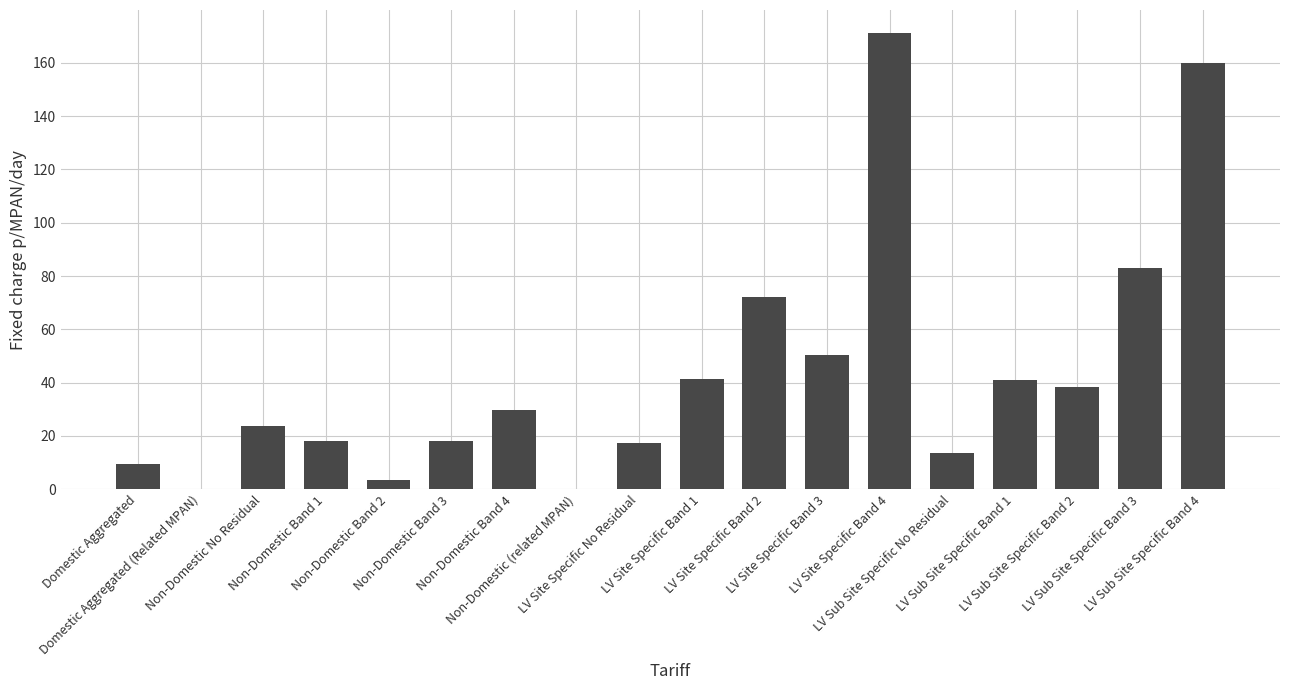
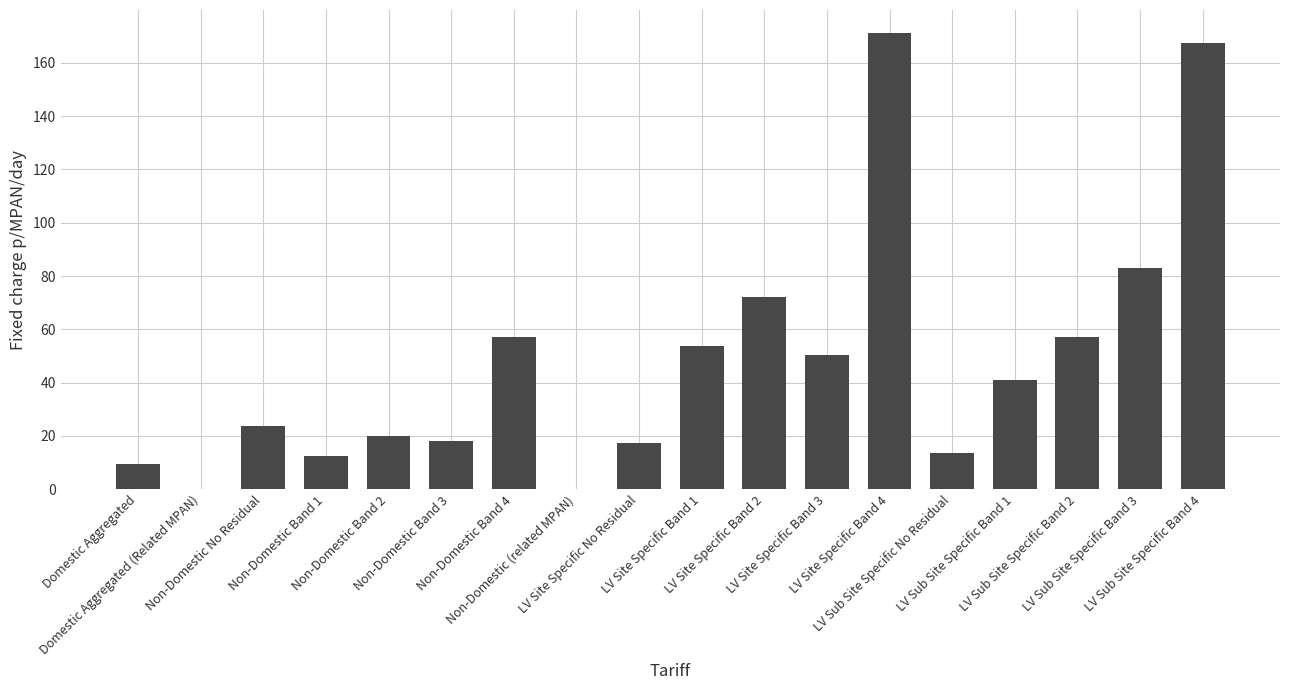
  {
    "Domestic Aggregated": 9,
    "Domestic Aggregated (Related MPAN)": 0,
    "Non-Domestic No Residual": 24,
-   "Non-Domestic Band 1": 18,
-   "Non-Domestic Band 2": 4,
+   "Non-Domestic Band 1": 13,
+   "Non-Domestic Band 2": 20,
    "Non-Domestic Band 3": 18,
-   "Non-Domestic Band 4": 30,
+   "Non-Domestic Band 4": 57,
    "Non-Domestic (related MPAN)": 0,
    "LV Site Specific No Residual": 17,
-   "LV Site Specific Band 1": 42,
+   "LV Site Specific Band 1": 54,
    "LV Site Specific Band 2": 72,
    "LV Site Specific Band 3": 50,
    "LV Site Specific Band 4": 171,
    "LV Sub Site Specific No Residual": 14,
    "LV Sub Site Specific Band 1": 41,
-   "LV Sub Site Specific Band 2": 38,
+   "LV Sub Site Specific Band 2": 57,
    "LV Sub Site Specific Band 3": 83,
-   "LV Sub Site Specific Band 4": 160
+   "LV Sub Site Specific Band 4": 168
  }
